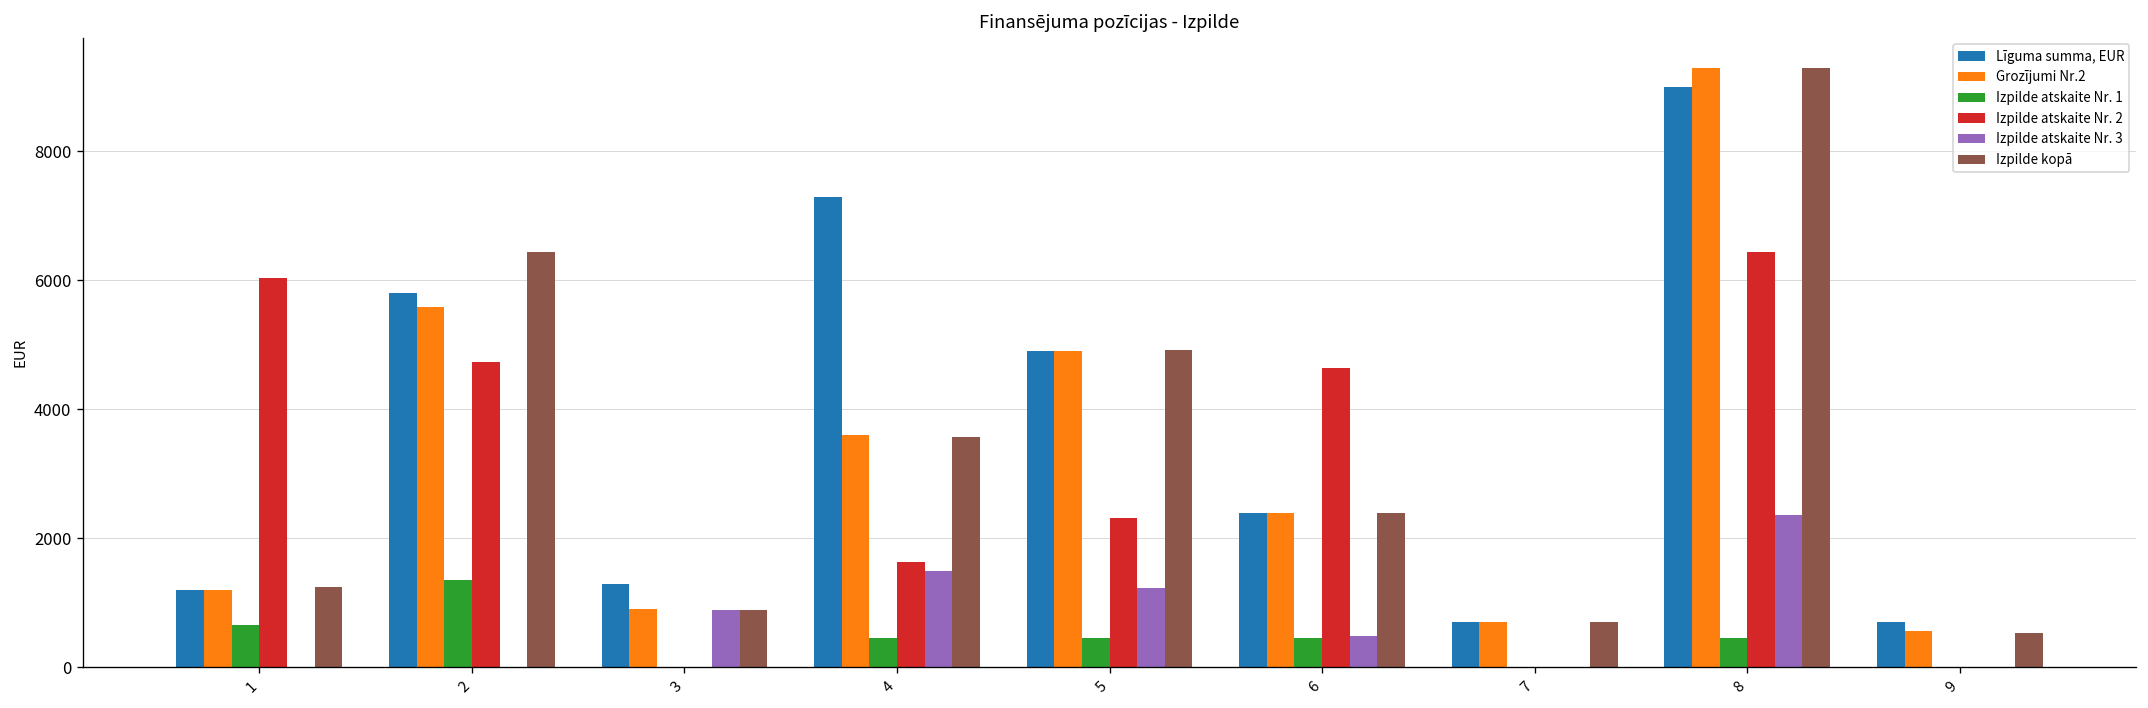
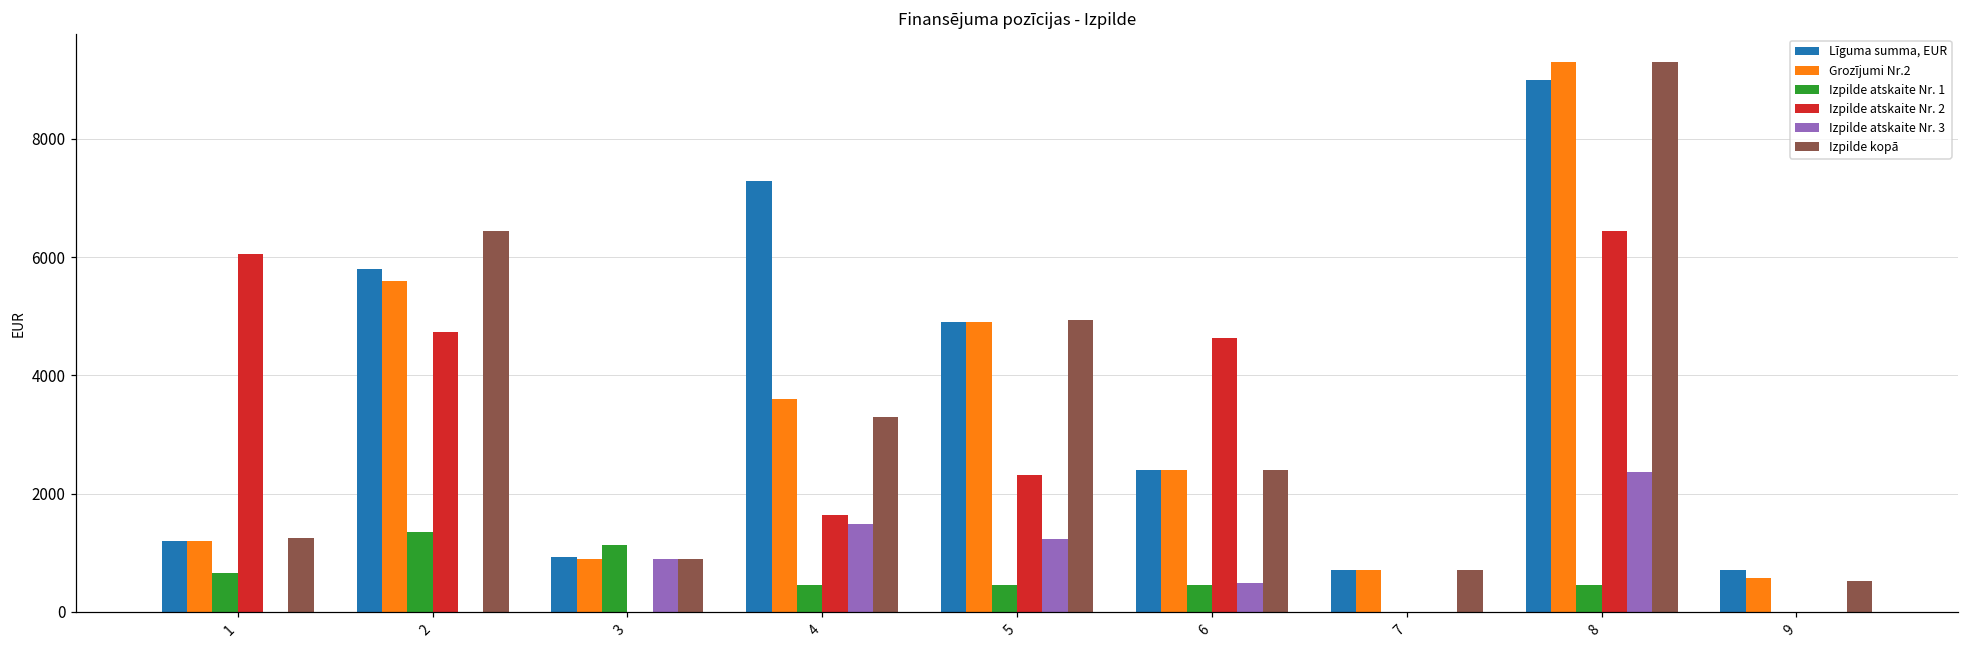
  {
    "Līguma summa, EUR": {
      "1": 1200,
      "2": 5800,
-     "3": 1300,
+     "3": 900,
      "4": 7300,
      "5": 4900,
      "6": 2400,
      "7": 700,
      "8": 9000,
      "9": 700
    },
    "Grozījumi Nr.2": {
      "1": 1200,
      "2": 5600,
      "3": 900,
      "4": 3600,
      "5": 4900,
      "6": 2400,
      "7": 700,
      "8": 9300,
      "9": 600
    },
    "Izpilde atskaite Nr. 1": {
      "1": 700,
      "2": 1300,
-     "3": 0,
+     "3": 1100,
      "4": 500,
      "5": 500,
      "6": 500,
      "7": 0,
      "8": 500,
      "9": 0
    },
    "Izpilde atskaite Nr. 2": {
      "1": 6000,
      "2": 4700,
      "3": 0,
      "4": 1600,
      "5": 2300,
      "6": 4600,
      "7": 0,
      "8": 6400,
      "9": 0
    },
    "Izpilde atskaite Nr. 3": {
      "1": 0,
      "2": 0,
      "3": 900,
      "4": 1500,
      "5": 1200,
      "6": 500,
      "7": 0,
      "8": 2400,
      "9": 0
    },
    "Izpilde kopā": {
      "1": 1200,
      "2": 6400,
      "3": 900,
-     "4": 3600,
+     "4": 3300,
      "5": 4900,
      "6": 2400,
      "7": 700,
      "8": 9300,
      "9": 500
    }
  }
